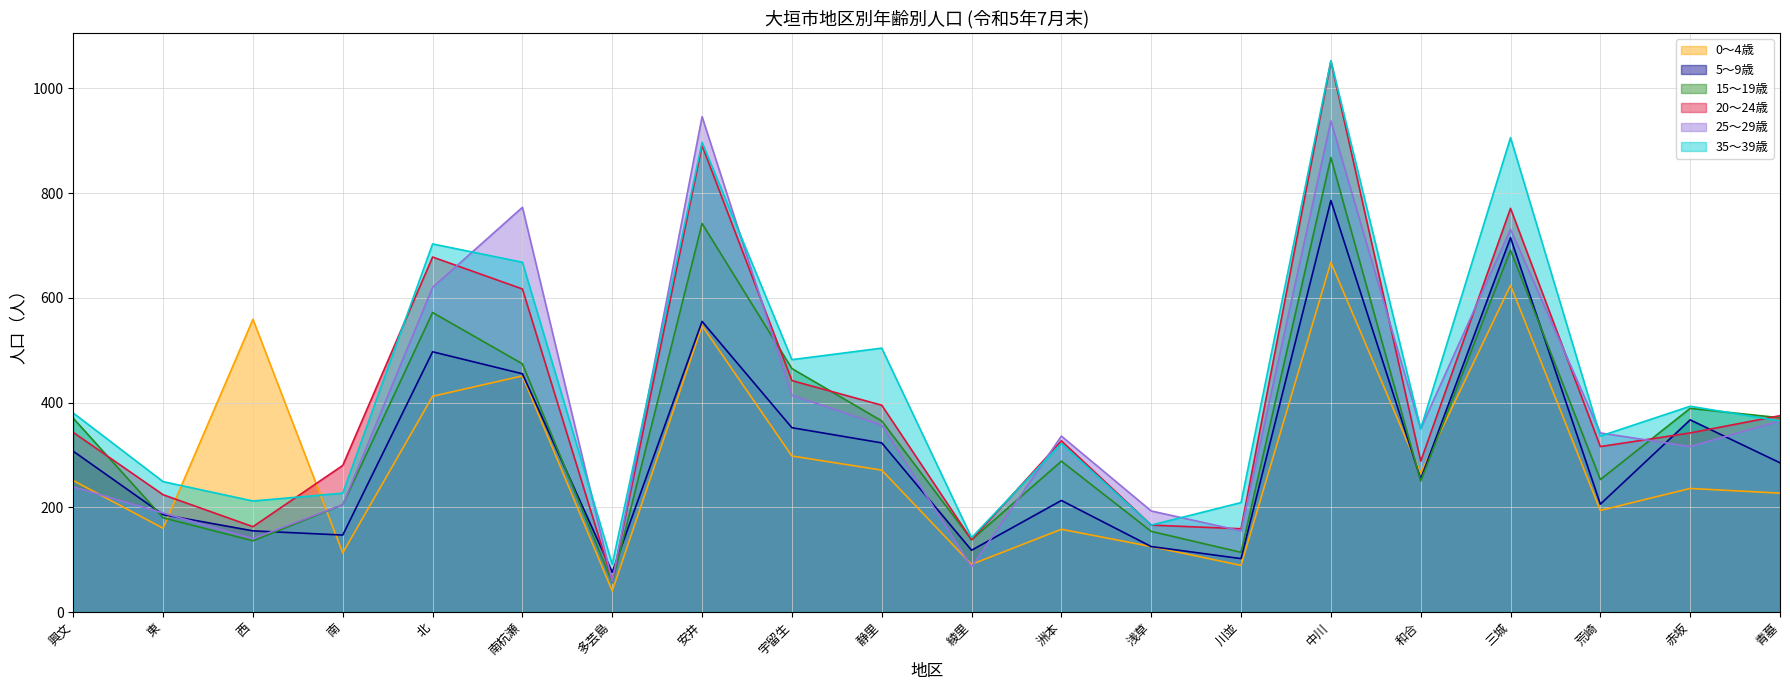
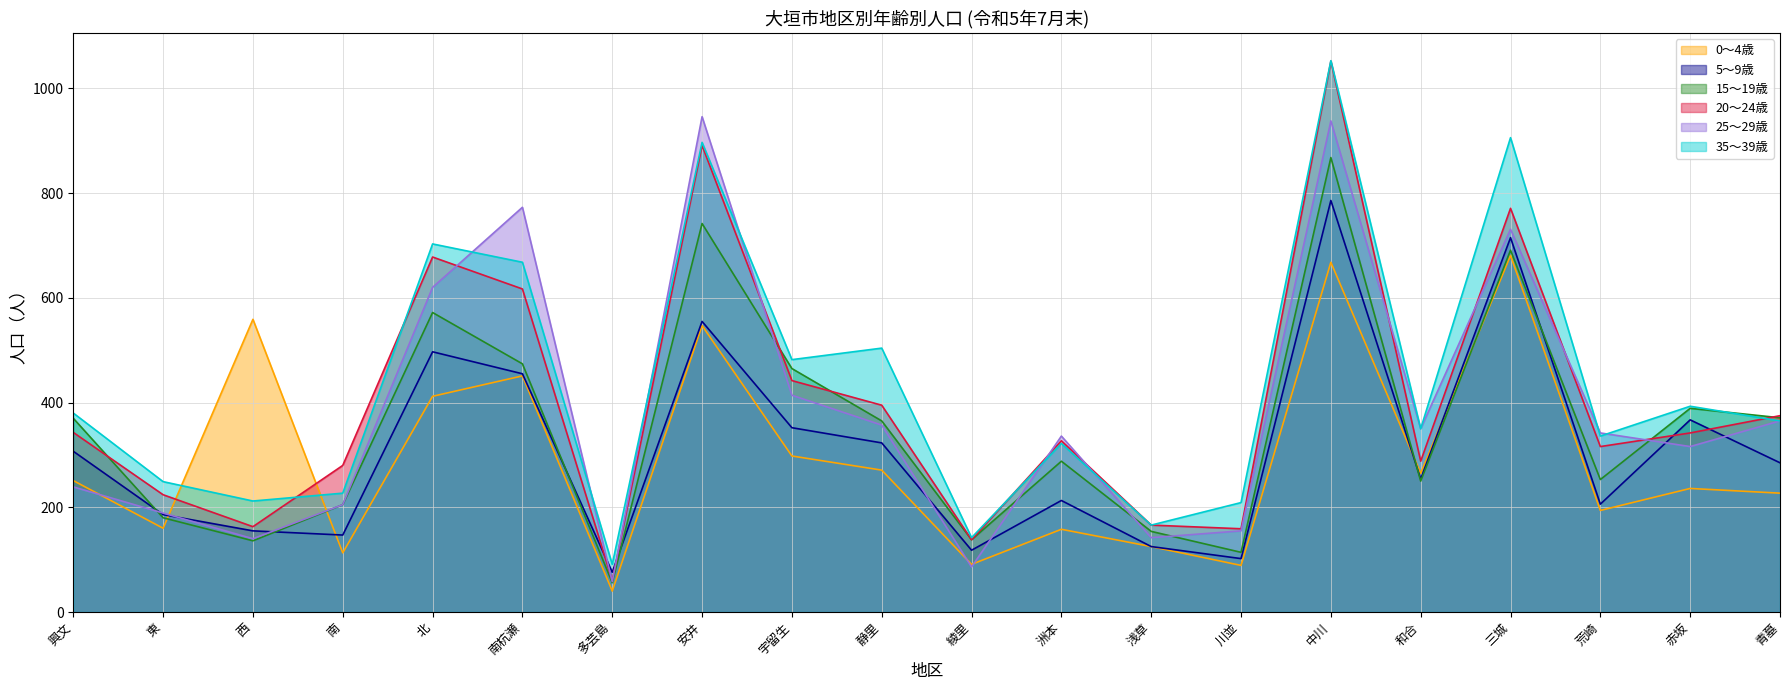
  {
    "0～4歳": {
      "興文": 250,
      "東": 160,
      "西": 560,
      "南": 110,
      "北": 410,
      "多芸島": 40,
      "安井": 550,
      "宇留生": 300,
      "静里": 270,
      "綾里": 90,
      "洲本": 160,
      "川並": 90,
      "中川": 670,
      "和合": 270,
-     "三城": 620,
+     "三城": 680,
      "荒崎": 190,
      "赤坂": 240,
      "青墓": 230
    },
    "5～9歳": {
      "興文": 310,
      "西": 160,
      "南": 150,
      "北": 500,
      "多芸島": 80,
      "安井": 560,
      "宇留生": 350,
      "静里": 320,
      "綾里": 120,
      "洲本": 210,
      "川並": 100,
      "中川": 790,
      "三城": 720,
      "荒崎": 210,
      "赤坂": 370,
      "青墓": 290
    },
    "15～19歳": {
      "興文": 370,
      "東": 180,
      "北": 570,
      "南杭瀬": 470,
      "安井": 740,
      "宇留生": 470,
      "静里": 370,
      "洲本": 290,
      "浅草": 150,
      "川並": 110,
      "中川": 870,
      "三城": 690,
      "荒崎": 250
    },
    "20～24歳": {
      "興文": 340,
      "東": 220,
      "西": 160,
      "南": 280,
      "北": 680,
      "南杭瀬": 620,
      "安井": 890,
      "宇留生": 440,
      "静里": 400,
      "洲本": 330,
      "和合": 290,
      "三城": 770,
      "荒崎": 320,
      "赤坂": 340
    },
    "25～29歳": {
      "興文": 240,
      "北": 620,
      "南杭瀬": 770,
      "安井": 950,
      "宇留生": 410,
      "静里": 360,
      "綾里": 90,
      "洲本": 340,
-     "浅草": 190,
+     "浅草": 140,
      "中川": 940,
      "三城": 730,
      "荒崎": 340,
      "赤坂": 320
    },
    "35～39歳": {
      "興文": 380,
      "東": 250,
      "西": 210,
      "南": 230,
      "北": 700,
      "南杭瀬": 670,
      "多芸島": 90,
      "安井": 900,
      "宇留生": 480,
      "静里": 500,
      "洲本": 320,
      "川並": 210,
      "三城": 910,
      "荒崎": 340
    }
  }
